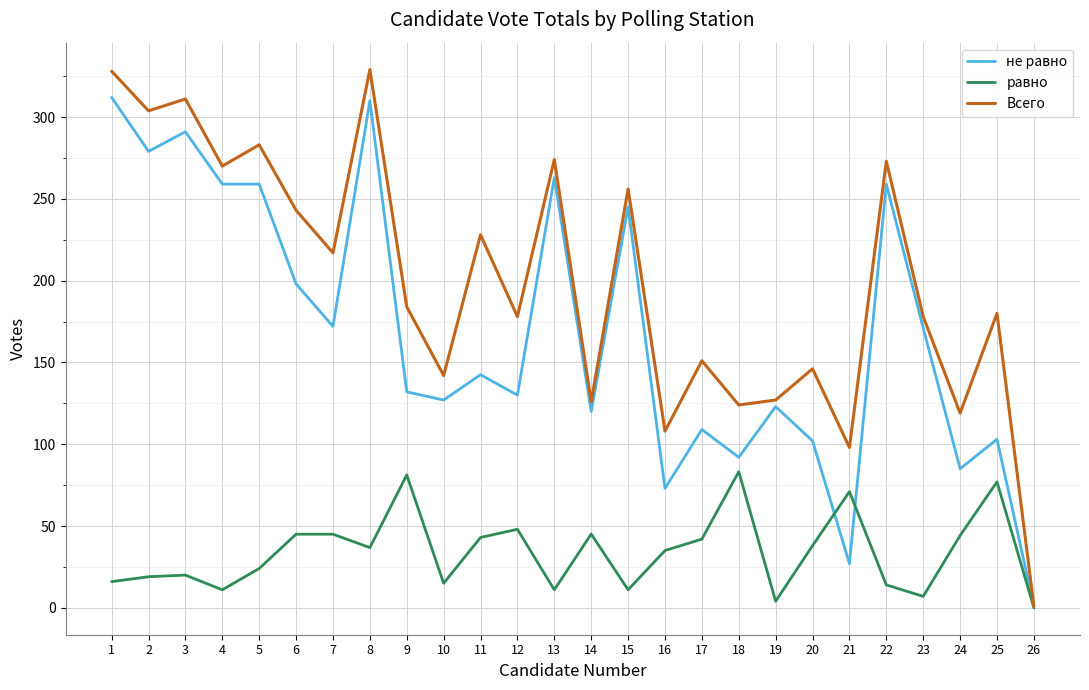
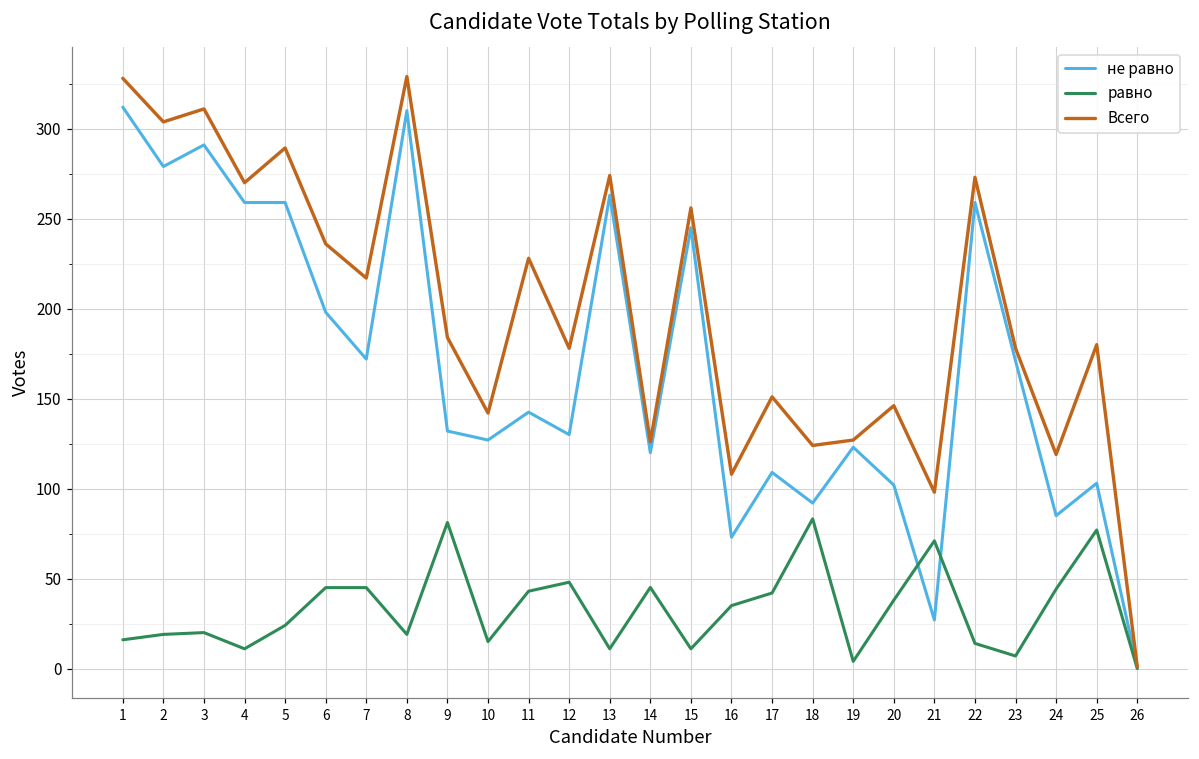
  {
    "не равно": {
      "1": 312,
      "2": 279,
      "3": 291,
      "4": 259,
      "5": 259,
      "6": 198,
      "7": 172,
      "8": 310,
      "9": 132,
      "10": 127,
      "11": 143,
      "12": 130,
      "13": 263,
      "14": 120,
      "15": 245,
      "16": 73,
      "17": 109,
      "18": 92,
      "19": 123,
      "20": 102,
      "21": 27,
      "22": 259,
      "23": 171,
      "24": 85,
      "25": 103
    },
    "равно": {
      "1": 16,
      "2": 19,
      "3": 20,
      "4": 11,
      "5": 24,
      "6": 45,
      "7": 45,
-     "8": 37,
+     "8": 19,
      "9": 81,
      "10": 15,
      "11": 43,
      "12": 48,
      "13": 11,
      "14": 45,
      "15": 11,
      "16": 35,
      "17": 42,
      "18": 83,
      "19": 4,
      "20": 38,
      "21": 71,
      "22": 14,
      "23": 7,
      "24": 44,
      "25": 77
    },
    "Всего": {
      "1": 328,
      "2": 304,
      "3": 311,
      "4": 270,
-     "5": 283,
-     "6": 243,
+     "5": 289,
+     "6": 236,
      "7": 217,
      "8": 329,
      "9": 184,
      "10": 142,
      "11": 228,
      "12": 178,
      "13": 274,
      "14": 126,
      "15": 256,
      "16": 108,
      "17": 151,
      "18": 124,
      "19": 127,
      "20": 146,
      "21": 98,
      "22": 273,
      "23": 178,
      "24": 119,
      "25": 180
    }
  }
